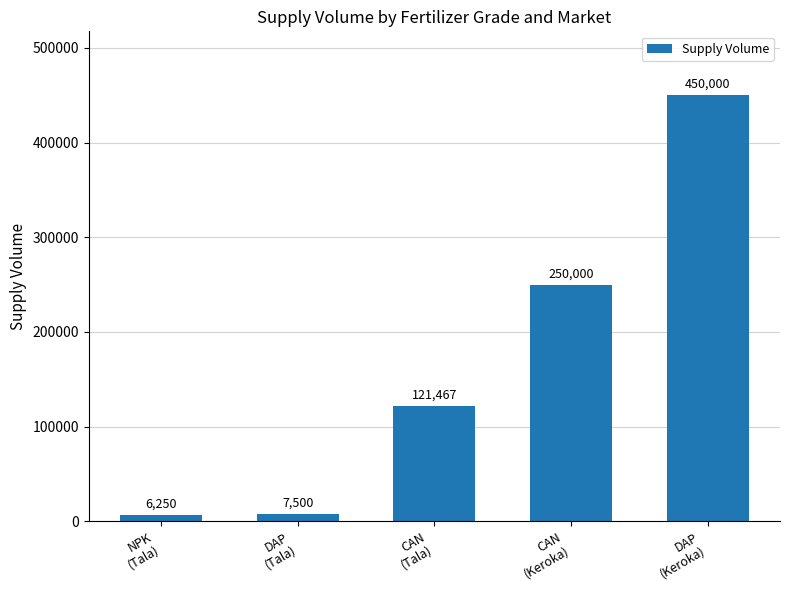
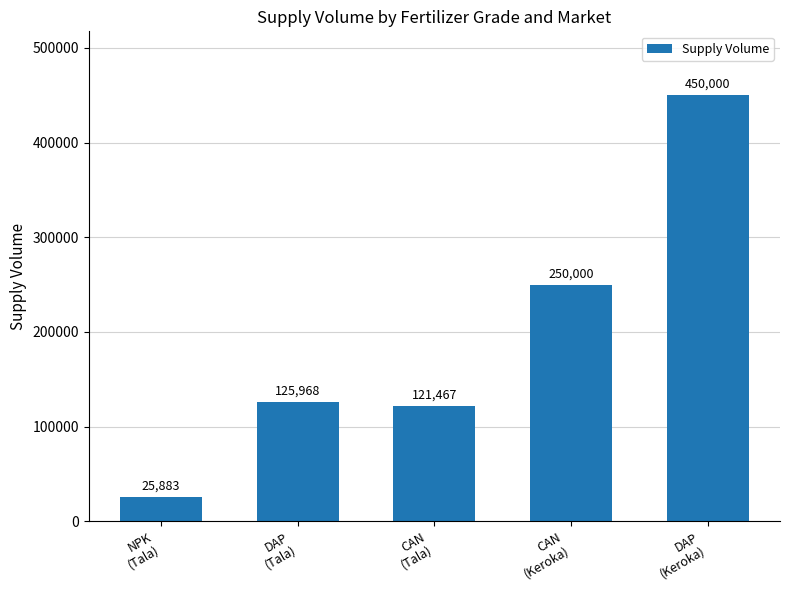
  {
-   "NPK (Tala)": "6,250",
-   "DAP (Tala)": "7,500",
+   "NPK (Tala)": "25,883",
+   "DAP (Tala)": "125,968",
    "CAN (Tala)": "121,467",
    "CAN (Keroka)": "250,000",
    "DAP (Keroka)": "450,000"
  }
